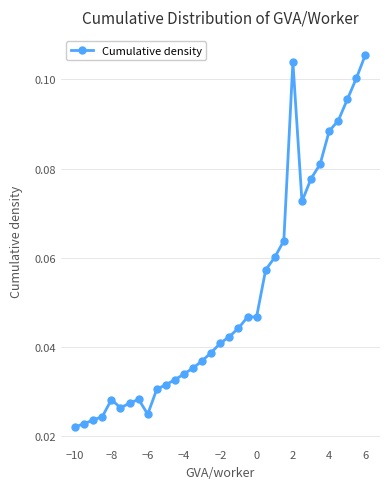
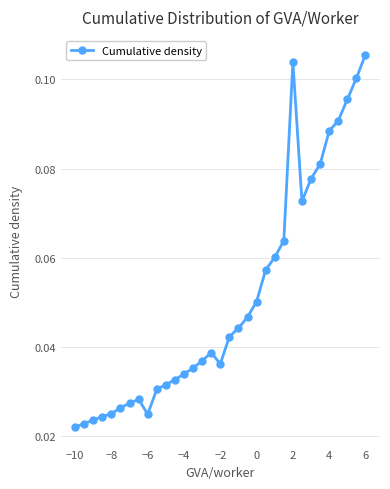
  {
    "−10": 0.022,
-   "−8": 0.028,
+   "−8": 0.025,
    "−6": 0.025,
    "−4": 0.034,
-   "−2": 0.041,
-   "0": 0.047,
+   "−2": 0.036,
+   "0": 0.050,
    "2": 0.104,
    "4": 0.088,
    "6": 0.106
  }
